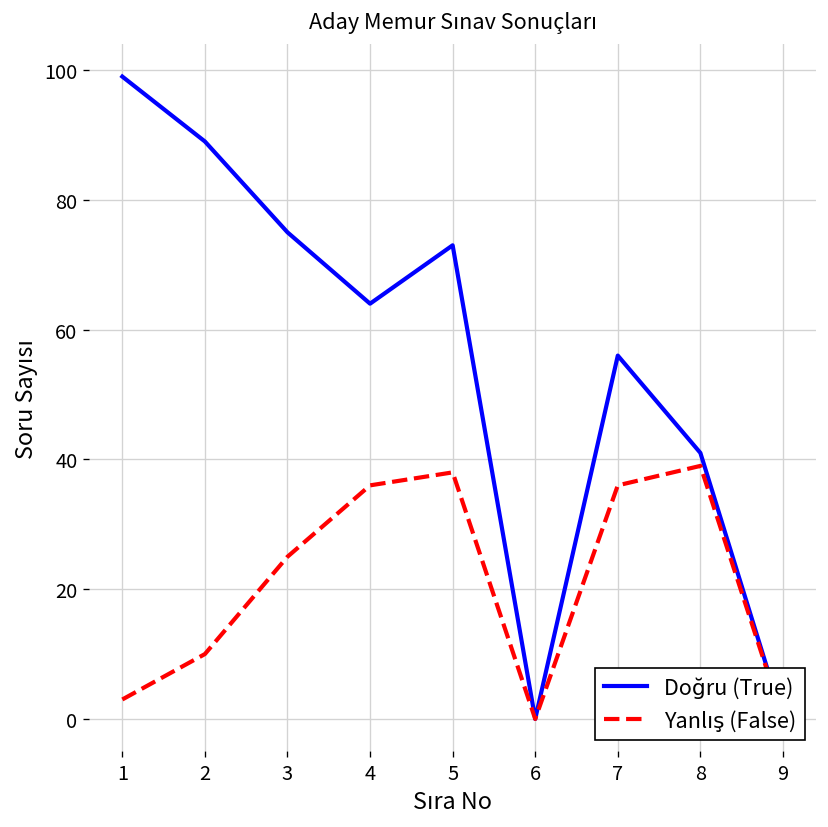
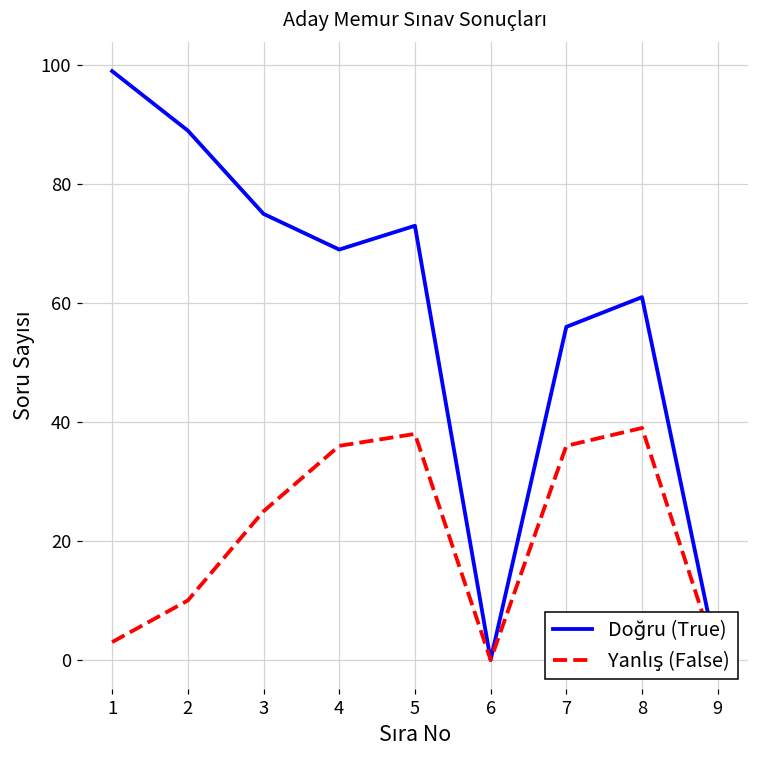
  {
    "Doğru (True)": {
      "1": 99,
      "2": 89,
      "3": 75,
-     "4": 64,
+     "4": 69,
      "5": 73,
      "7": 56,
-     "8": 41
+     "8": 61
    },
    "Yanlış (False)": {
      "1": 3,
      "2": 10,
      "3": 25,
      "4": 36,
      "5": 38,
      "7": 36,
      "8": 39
    }
  }
